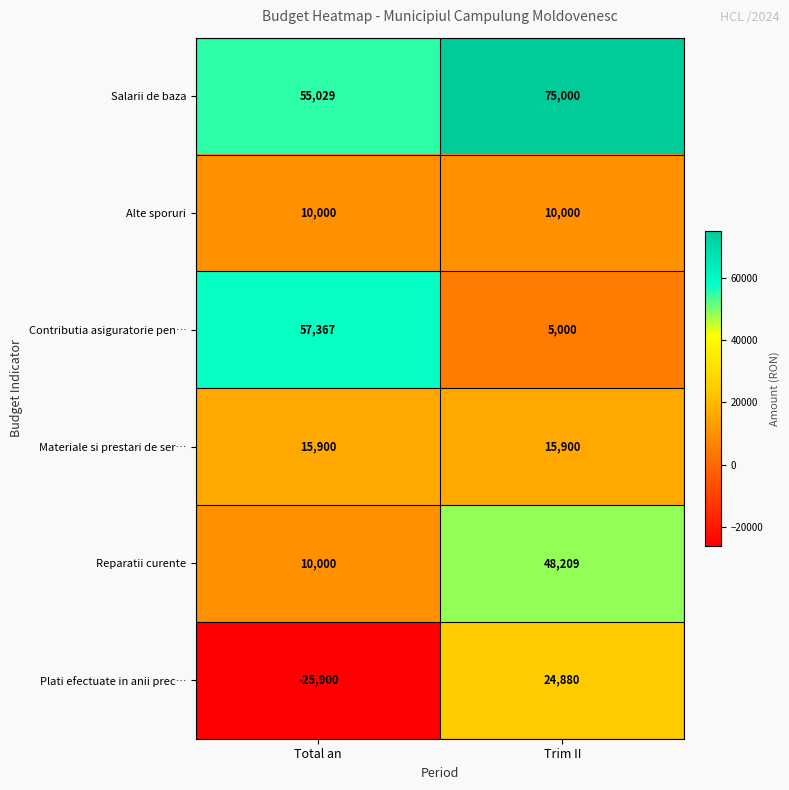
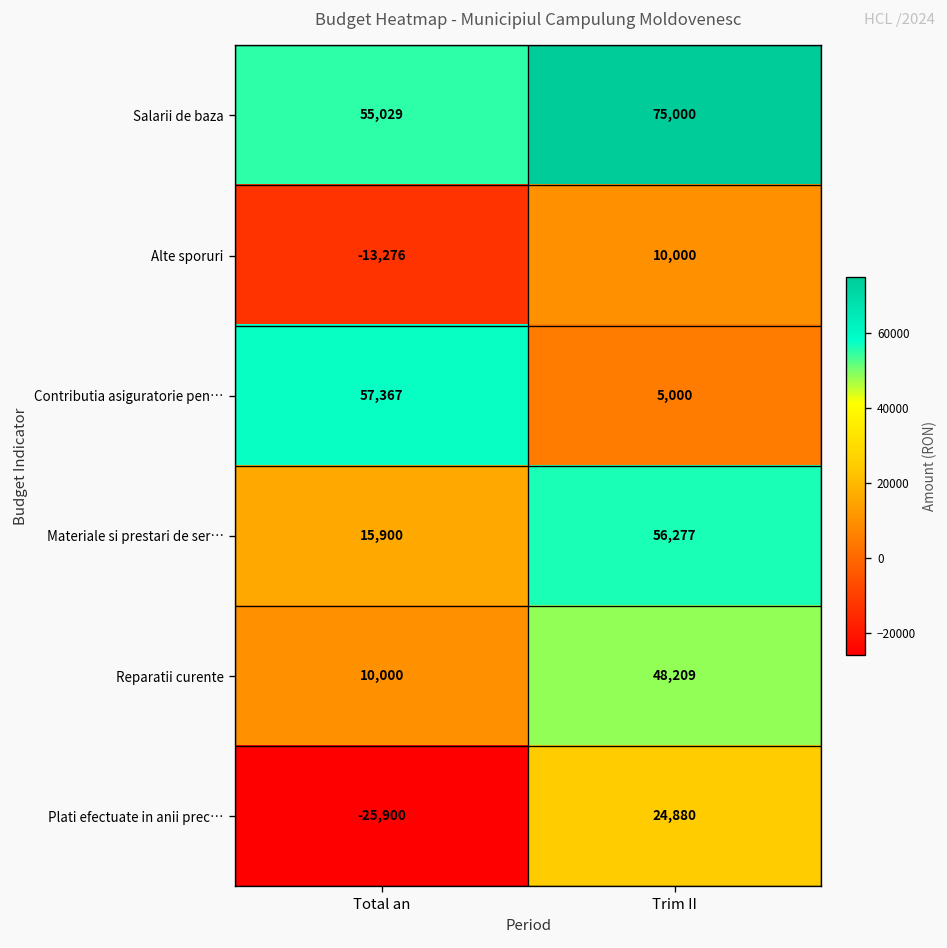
  {
    "Salarii de baza": {
      "Total an": "55,029",
      "Trim II": "75,000"
    },
    "Alte sporuri": {
-     "Total an": "10,000",
+     "Total an": "-13,276",
      "Trim II": "10,000"
    },
    "Contributia asiguratorie pen…": {
      "Total an": "57,367",
      "Trim II": "5,000"
    },
    "Materiale si prestari de ser…": {
      "Total an": "15,900",
-     "Trim II": "15,900"
+     "Trim II": "56,277"
    },
    "Reparatii curente": {
      "Total an": "10,000",
      "Trim II": "48,209"
    },
    "Plati efectuate in anii prec…": {
      "Total an": "-25,900",
      "Trim II": "24,880"
    }
  }
